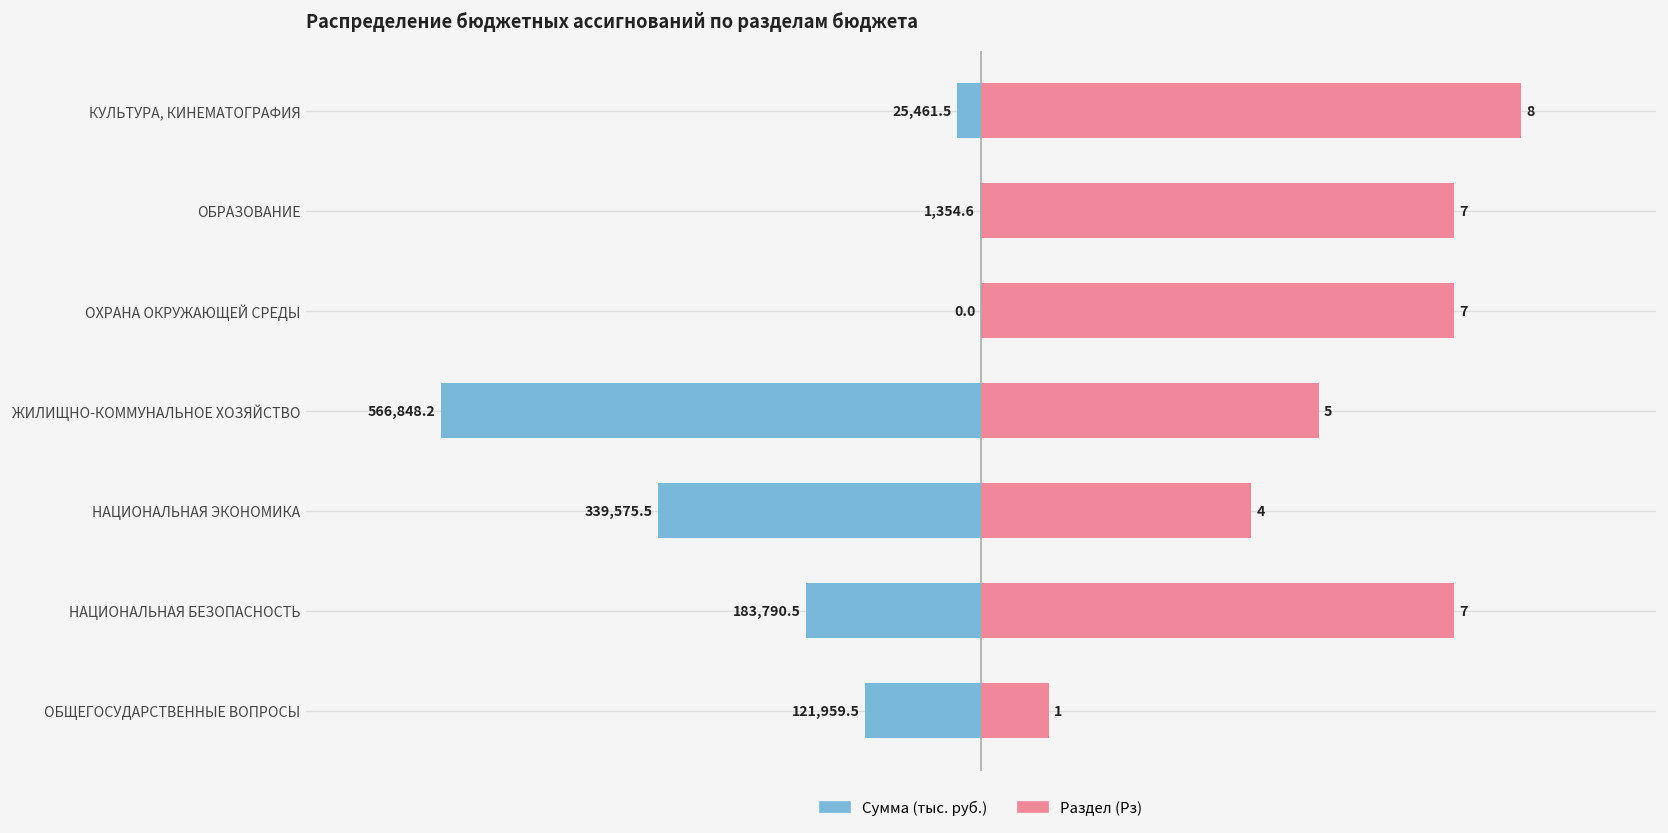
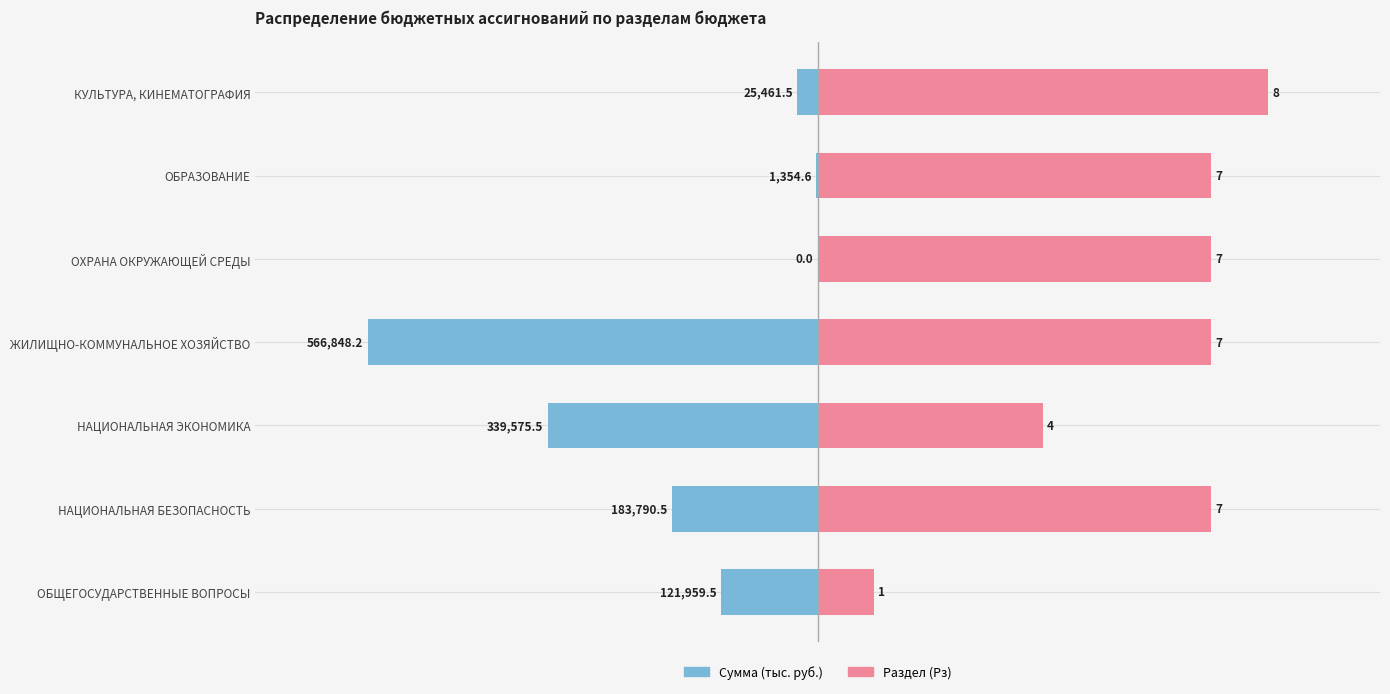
  {
    "Сумма (тыс. руб.)": {
      "ОХРАНА ОКРУЖАЮЩЕЙ СРЕДЫ": 0.0
    },
    "Раздел (Рз)": {
-     "ЖИЛИЩНО-КОММУНАЛЬНОЕ ХОЗЯЙСТВО": 5
+     "ЖИЛИЩНО-КОММУНАЛЬНОЕ ХОЗЯЙСТВО": 7
    }
  }
